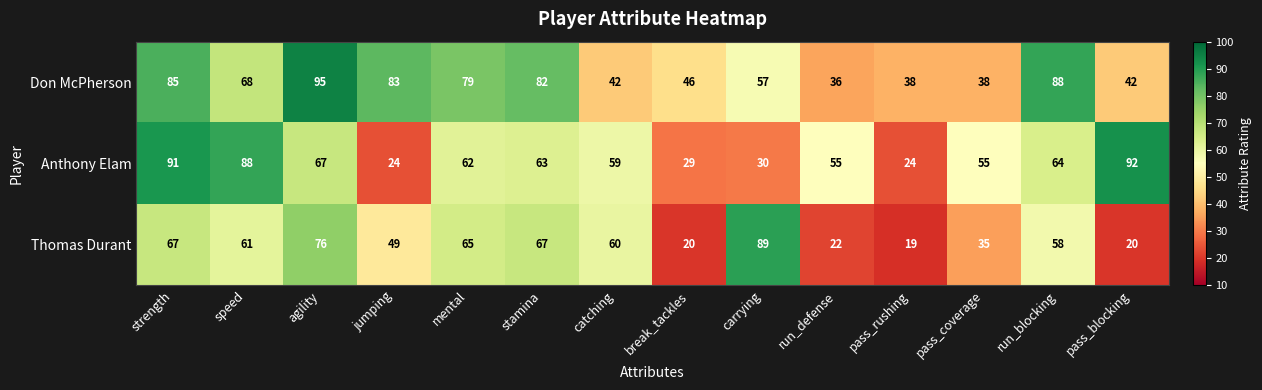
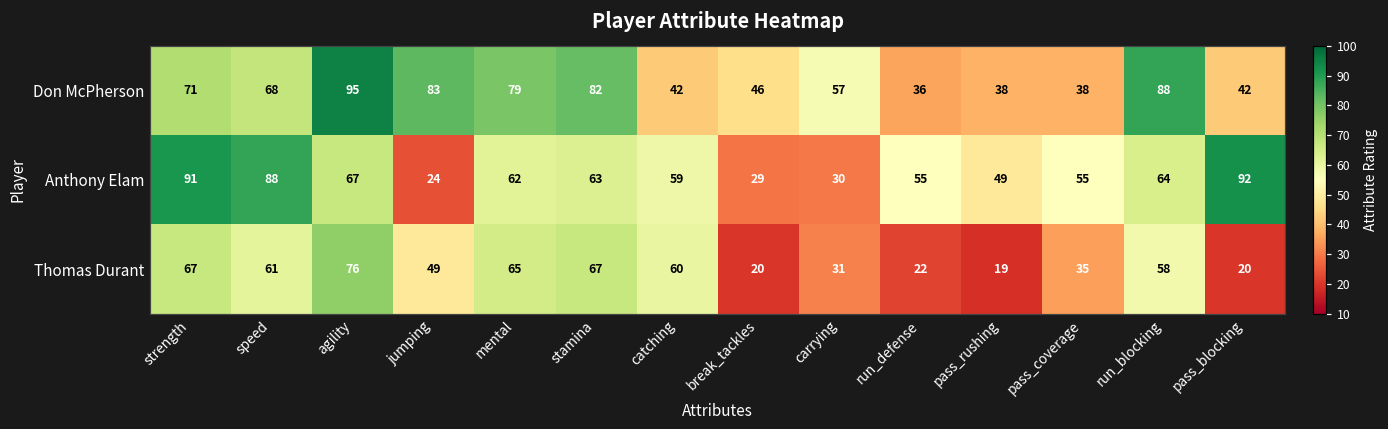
  {
    "Don McPherson": {
-     "strength": 85,
+     "strength": 71,
      "speed": 68,
      "agility": 95,
      "jumping": 83,
      "mental": 79,
      "stamina": 82,
      "catching": 42,
      "break_tackles": 46,
      "carrying": 57,
      "run_defense": 36,
      "pass_rushing": 38,
      "pass_coverage": 38,
      "run_blocking": 88,
      "pass_blocking": 42
    },
    "Anthony Elam": {
      "strength": 91,
      "speed": 88,
      "agility": 67,
      "jumping": 24,
      "mental": 62,
      "stamina": 63,
      "catching": 59,
      "break_tackles": 29,
      "carrying": 30,
      "run_defense": 55,
-     "pass_rushing": 24,
+     "pass_rushing": 49,
      "pass_coverage": 55,
      "run_blocking": 64,
      "pass_blocking": 92
    },
    "Thomas Durant": {
      "strength": 67,
      "speed": 61,
      "agility": 76,
      "jumping": 49,
      "mental": 65,
      "stamina": 67,
      "catching": 60,
      "break_tackles": 20,
-     "carrying": 89,
+     "carrying": 31,
      "run_defense": 22,
      "pass_rushing": 19,
      "pass_coverage": 35,
      "run_blocking": 58,
      "pass_blocking": 20
    }
  }
